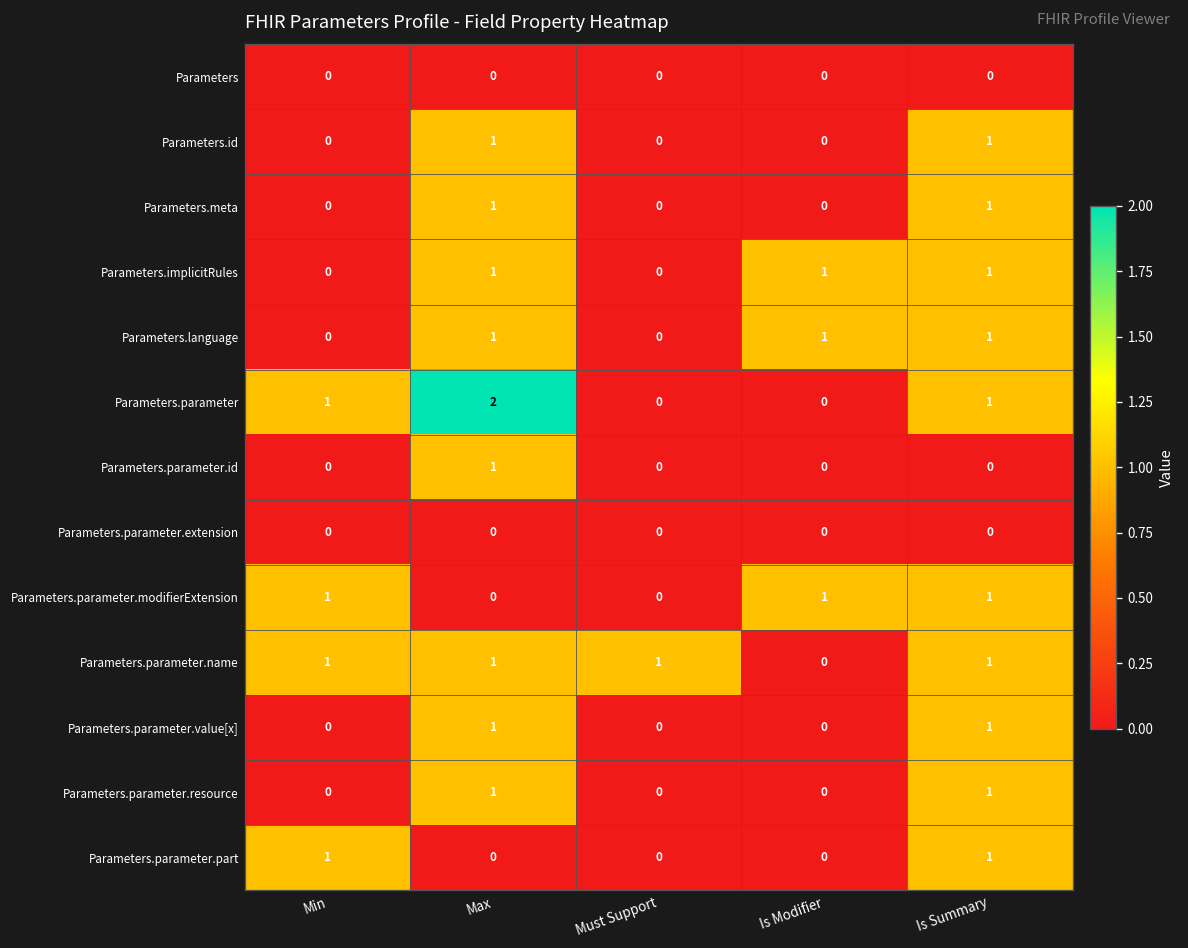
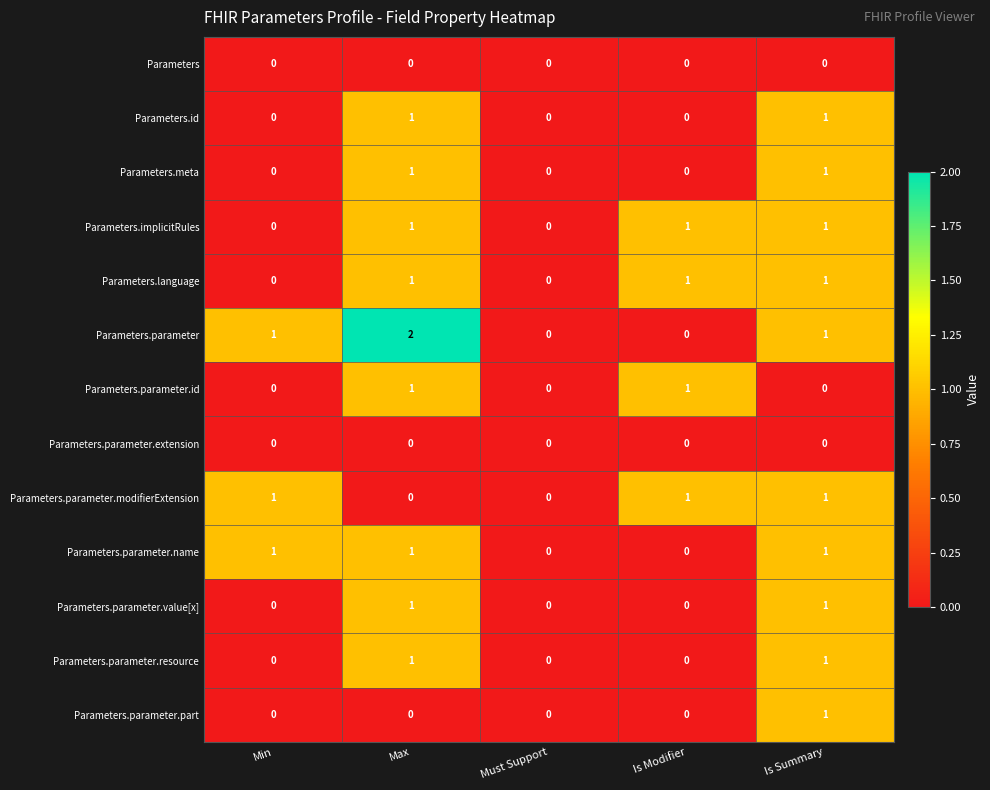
  {
    "Parameters": {
      "Min": 0,
      "Max": 0,
      "Must Support": 0,
      "Is Modifier": 0,
      "Is Summary": 0
    },
    "Parameters.id": {
      "Min": 0,
      "Max": 1,
      "Must Support": 0,
      "Is Modifier": 0,
      "Is Summary": 1
    },
    "Parameters.meta": {
      "Min": 0,
      "Max": 1,
      "Must Support": 0,
      "Is Modifier": 0,
      "Is Summary": 1
    },
    "Parameters.implicitRules": {
      "Min": 0,
      "Max": 1,
      "Must Support": 0,
      "Is Modifier": 1,
      "Is Summary": 1
    },
    "Parameters.language": {
      "Min": 0,
      "Max": 1,
      "Must Support": 0,
      "Is Modifier": 1,
      "Is Summary": 1
    },
    "Parameters.parameter": {
      "Min": 1,
      "Max": 2,
      "Must Support": 0,
      "Is Modifier": 0,
      "Is Summary": 1
    },
    "Parameters.parameter.id": {
      "Min": 0,
      "Max": 1,
      "Must Support": 0,
-     "Is Modifier": 0,
+     "Is Modifier": 1,
      "Is Summary": 0
    },
    "Parameters.parameter.extension": {
      "Min": 0,
      "Max": 0,
      "Must Support": 0,
      "Is Modifier": 0,
      "Is Summary": 0
    },
    "Parameters.parameter.modifierExtension": {
      "Min": 1,
      "Max": 0,
      "Must Support": 0,
      "Is Modifier": 1,
      "Is Summary": 1
    },
    "Parameters.parameter.name": {
      "Min": 1,
      "Max": 1,
-     "Must Support": 1,
+     "Must Support": 0,
      "Is Modifier": 0,
      "Is Summary": 1
    },
    "Parameters.parameter.value[x]": {
      "Min": 0,
      "Max": 1,
      "Must Support": 0,
      "Is Modifier": 0,
      "Is Summary": 1
    },
    "Parameters.parameter.resource": {
      "Min": 0,
      "Max": 1,
      "Must Support": 0,
      "Is Modifier": 0,
      "Is Summary": 1
    },
    "Parameters.parameter.part": {
-     "Min": 1,
+     "Min": 0,
      "Max": 0,
      "Must Support": 0,
      "Is Modifier": 0,
      "Is Summary": 1
    }
  }
